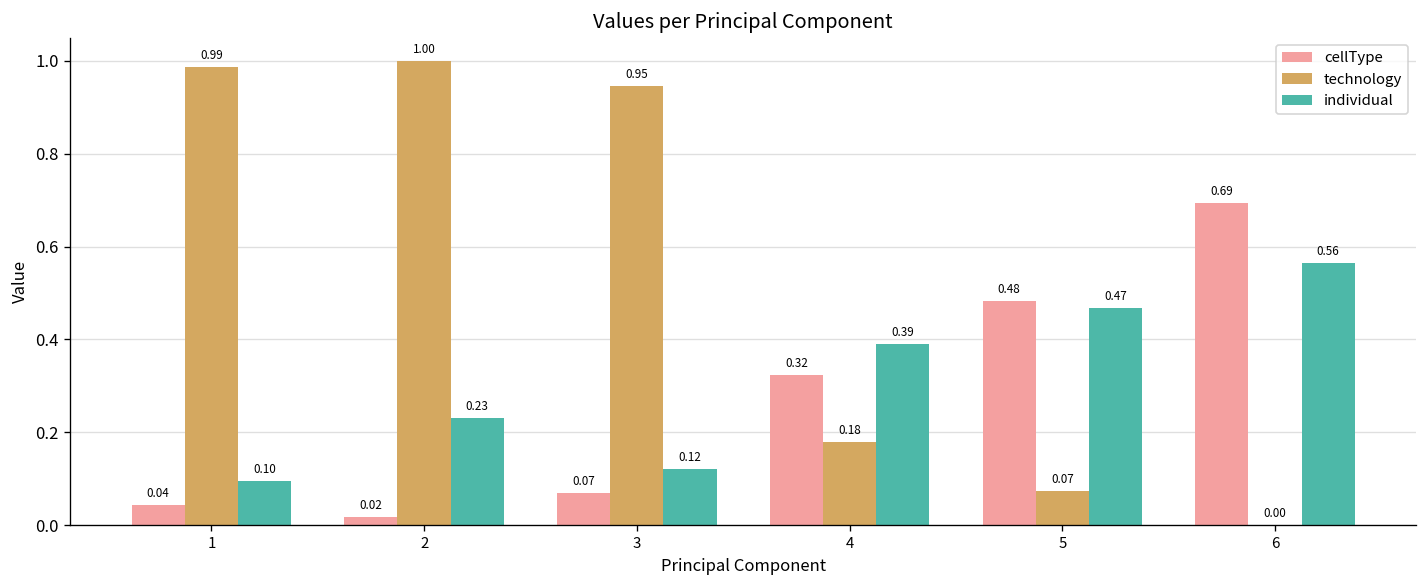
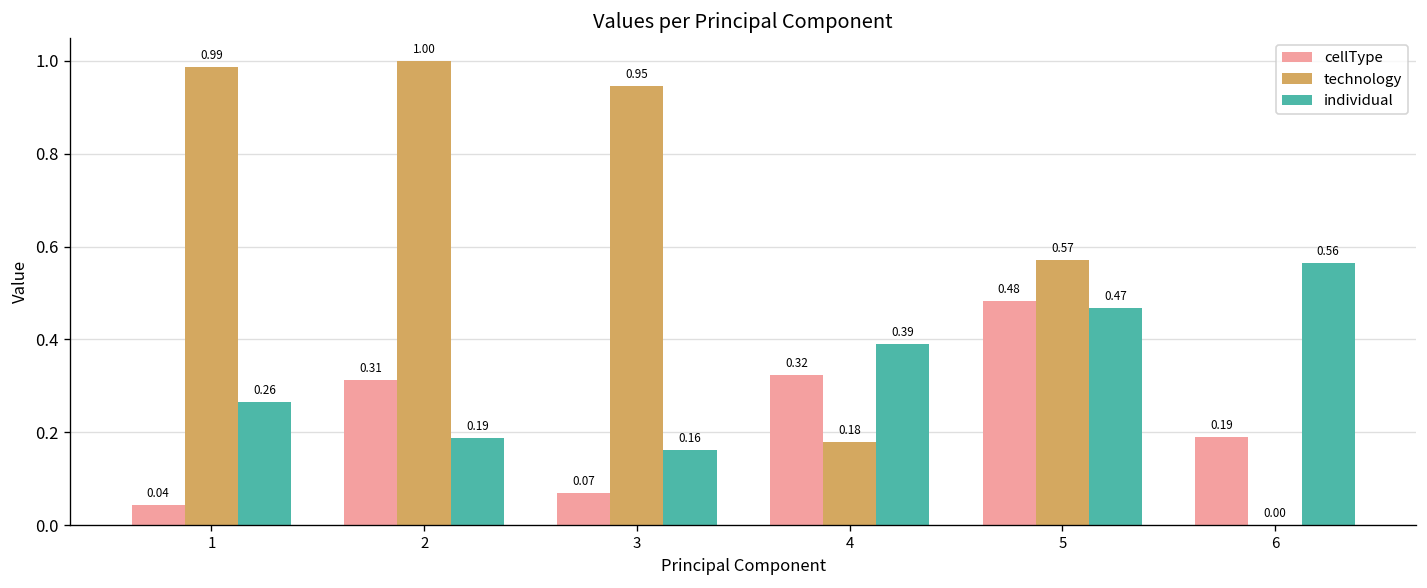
  {
    "cellType": {
      "1": 0.04,
-     "2": 0.02,
+     "2": 0.31,
      "3": 0.07,
      "4": 0.32,
      "5": 0.48,
-     "6": 0.69
+     "6": 0.19
    },
    "technology": {
      "1": 0.99,
      "2": 1.00,
      "3": 0.95,
      "4": 0.18,
-     "5": 0.07,
+     "5": 0.57,
      "6": 0.00
    },
    "individual": {
-     "1": 0.10,
-     "2": 0.23,
-     "3": 0.12,
+     "1": 0.26,
+     "2": 0.19,
+     "3": 0.16,
      "4": 0.39,
      "5": 0.47,
      "6": 0.56
    }
  }
